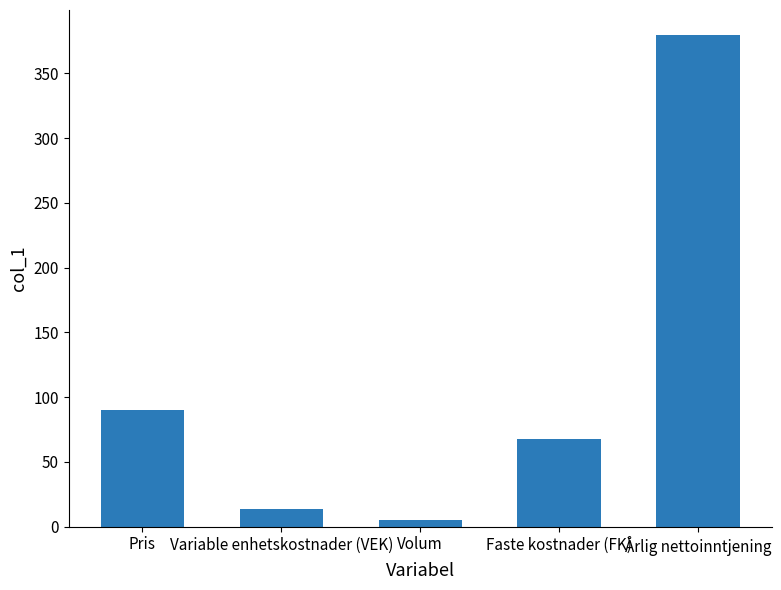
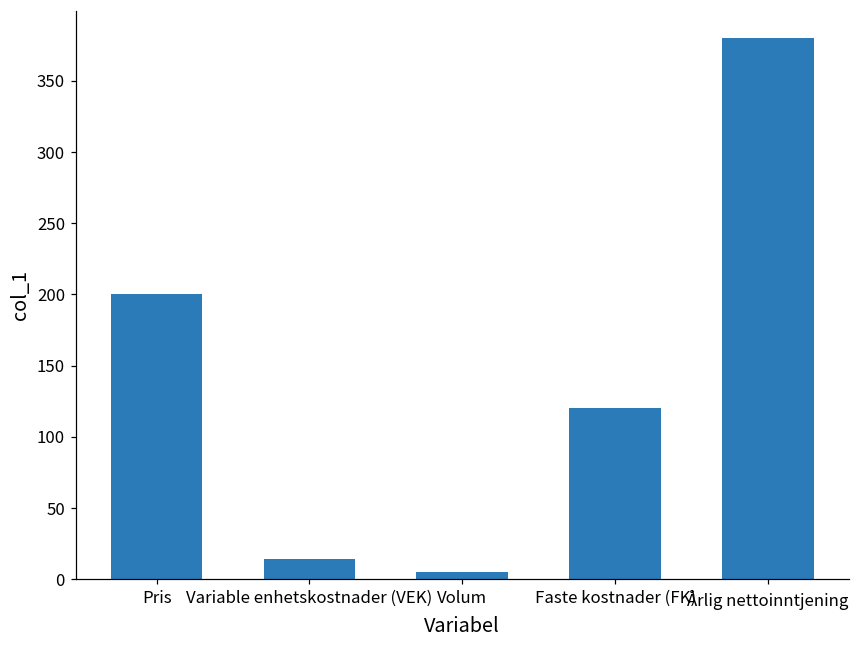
  {
-   "Pris": 90,
+   "Pris": 200,
    "Variable enhetskostnader (VEK)": 14,
    "Volum": 5,
-   "Faste kostnader (FK)": 68,
+   "Faste kostnader (FK)": 120,
    "Årlig nettoinntjening": 380
  }
